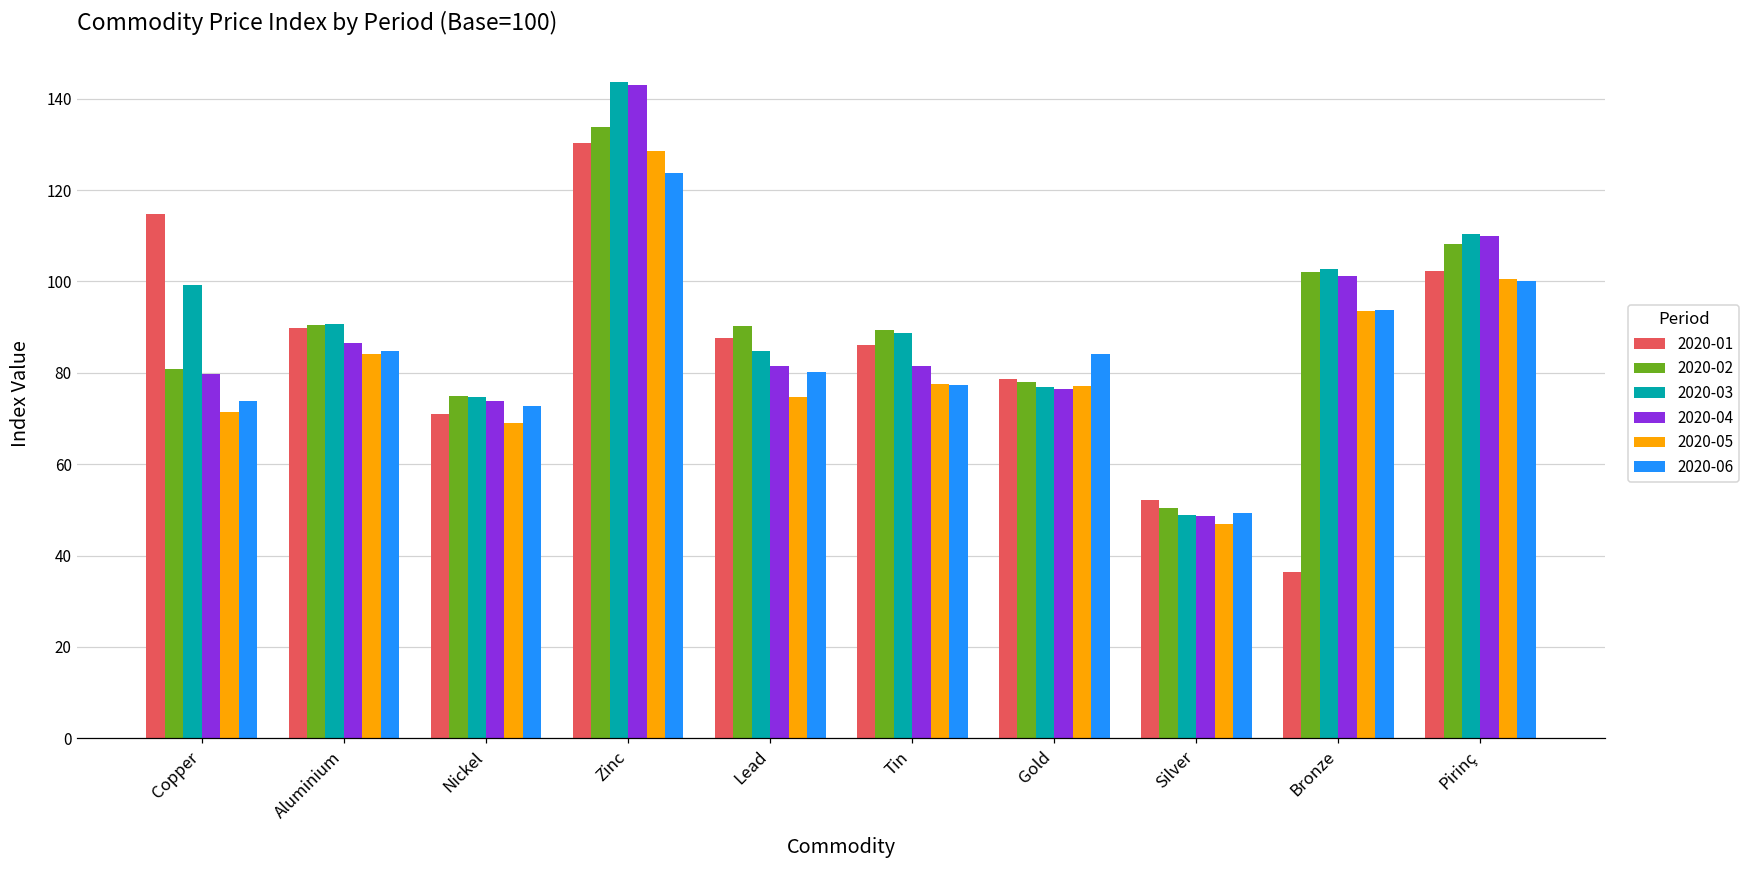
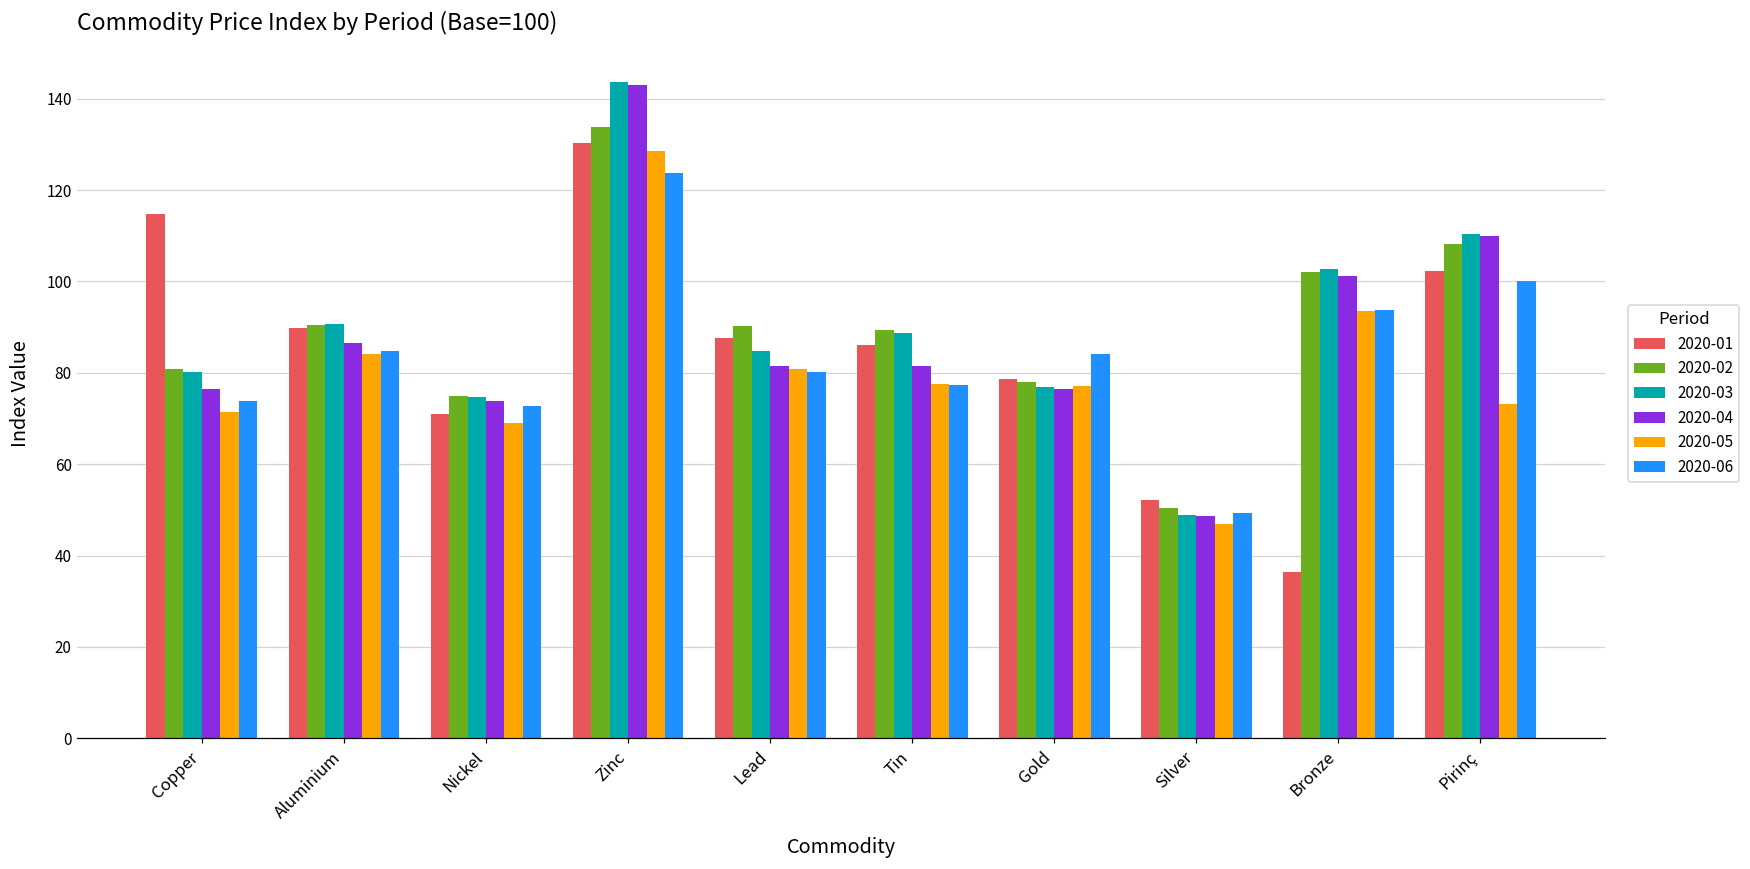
  {
    "2020-01": {
      "Copper": 115,
      "Aluminium": 90,
      "Nickel": 71,
      "Zinc": 130,
      "Lead": 88,
      "Tin": 86,
      "Gold": 79,
      "Silver": 52,
      "Bronze": 36,
      "Pirinç": 102
    },
    "2020-02": {
      "Copper": 81,
      "Aluminium": 90,
      "Nickel": 75,
      "Zinc": 134,
      "Lead": 90,
      "Tin": 89,
      "Gold": 78,
      "Silver": 50,
      "Bronze": 102,
      "Pirinç": 108
    },
    "2020-03": {
-     "Copper": 99,
+     "Copper": 80,
      "Aluminium": 91,
      "Nickel": 75,
      "Zinc": 144,
      "Lead": 85,
      "Tin": 89,
      "Gold": 77,
      "Silver": 49,
      "Bronze": 103,
      "Pirinç": 110
    },
    "2020-04": {
-     "Copper": 80,
+     "Copper": 77,
      "Aluminium": 86,
      "Nickel": 74,
      "Zinc": 143,
      "Lead": 81,
      "Tin": 81,
      "Gold": 76,
      "Silver": 49,
      "Bronze": 101,
      "Pirinç": 110
    },
    "2020-05": {
      "Copper": 71,
      "Aluminium": 84,
      "Nickel": 69,
      "Zinc": 129,
-     "Lead": 75,
+     "Lead": 81,
      "Tin": 77,
      "Gold": 77,
      "Silver": 47,
      "Bronze": 93,
-     "Pirinç": 101
+     "Pirinç": 73
    },
    "2020-06": {
      "Copper": 74,
      "Aluminium": 85,
      "Nickel": 73,
      "Zinc": 124,
      "Lead": 80,
      "Tin": 77,
      "Gold": 84,
      "Silver": 49,
      "Bronze": 94,
      "Pirinç": 100
    }
  }
